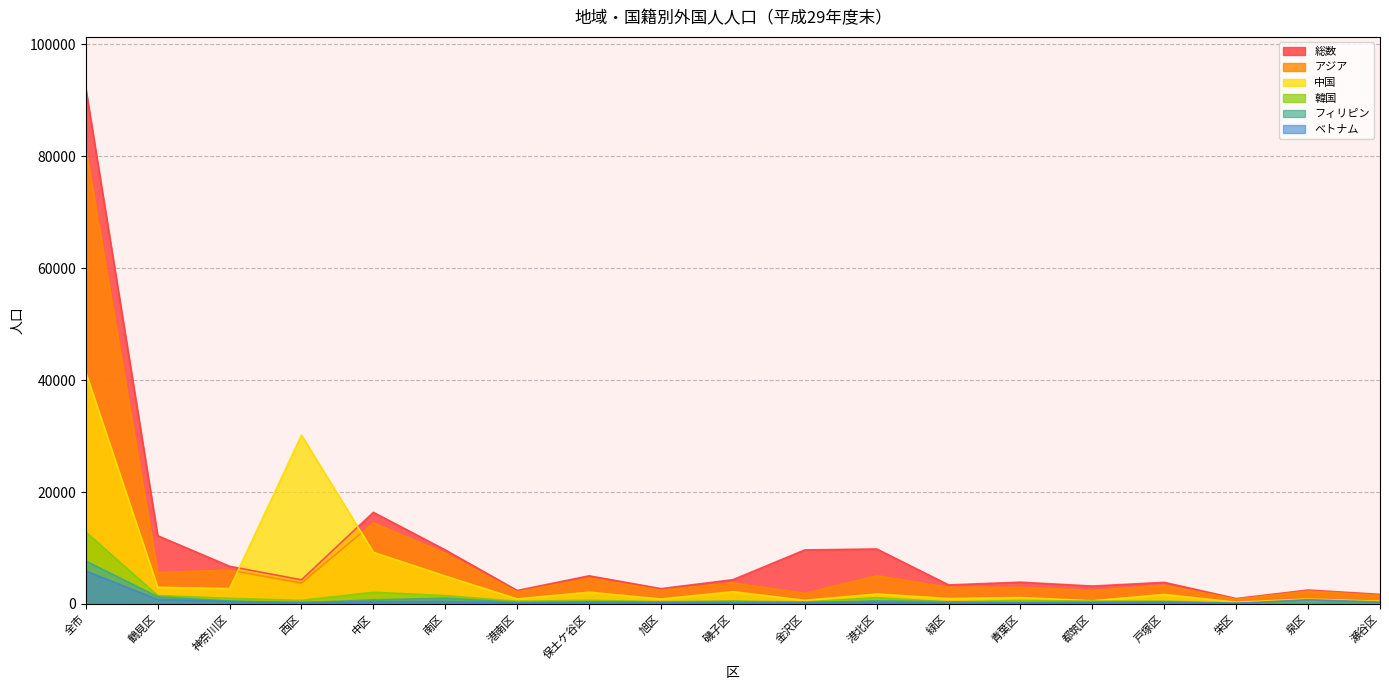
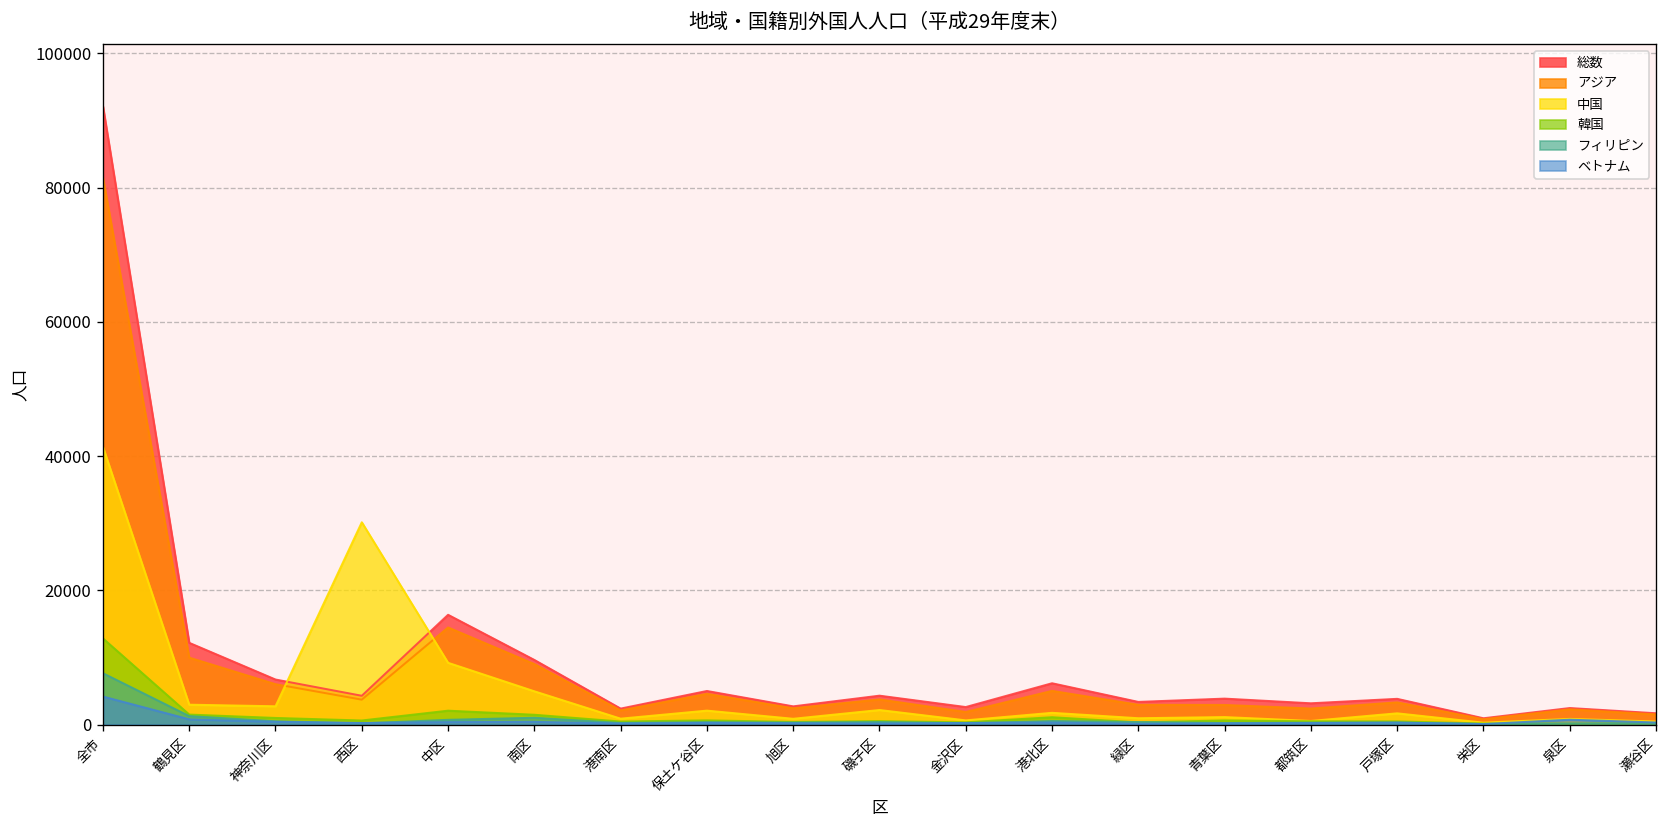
  {
    "総数": {
      "全市": 92000,
      "鶴見区": 12000,
      "神奈川区": 7000,
      "西区": 4000,
      "中区": 16000,
      "南区": 10000,
      "磯子区": 4000,
-     "金沢区": 10000,
-     "港北区": 10000,
+     "金沢区": 3000,
+     "港北区": 6000,
      "青葉区": 4000,
      "都筑区": 3000,
      "戸塚区": 4000
    },
    "アジア": {
      "全市": 81000,
-     "鶴見区": 6000,
+     "鶴見区": 10000,
      "神奈川区": 6000,
      "西区": 4000,
      "中区": 14000,
      "南区": 9000,
      "磯子区": 4000,
      "金沢区": 2000,
      "港北区": 5000,
      "青葉区": 3000,
      "都筑区": 2000,
      "戸塚区": 3000
    },
    "中国": {
      "全市": 41000,
      "鶴見区": 3000,
      "神奈川区": 3000,
      "西区": 30000,
      "中区": 9000,
      "南区": 5000,
      "保土ケ谷区": 2000,
      "旭区": 1000,
      "磯子区": 2000,
      "港北区": 2000,
      "緑区": 1000,
      "青葉区": 1000,
      "戸塚区": 2000
    },
    "韓国": {
      "全市": 13000,
      "神奈川区": 1000,
      "中区": 2000,
      "港北区": 1000
    },
    "フィリピン": {
      "全市": 8000
    },
    "ベトナム": {
-     "全市": 6000,
+     "全市": 4000,
      "鶴見区": 1000,
      "南区": 0
    }
  }
